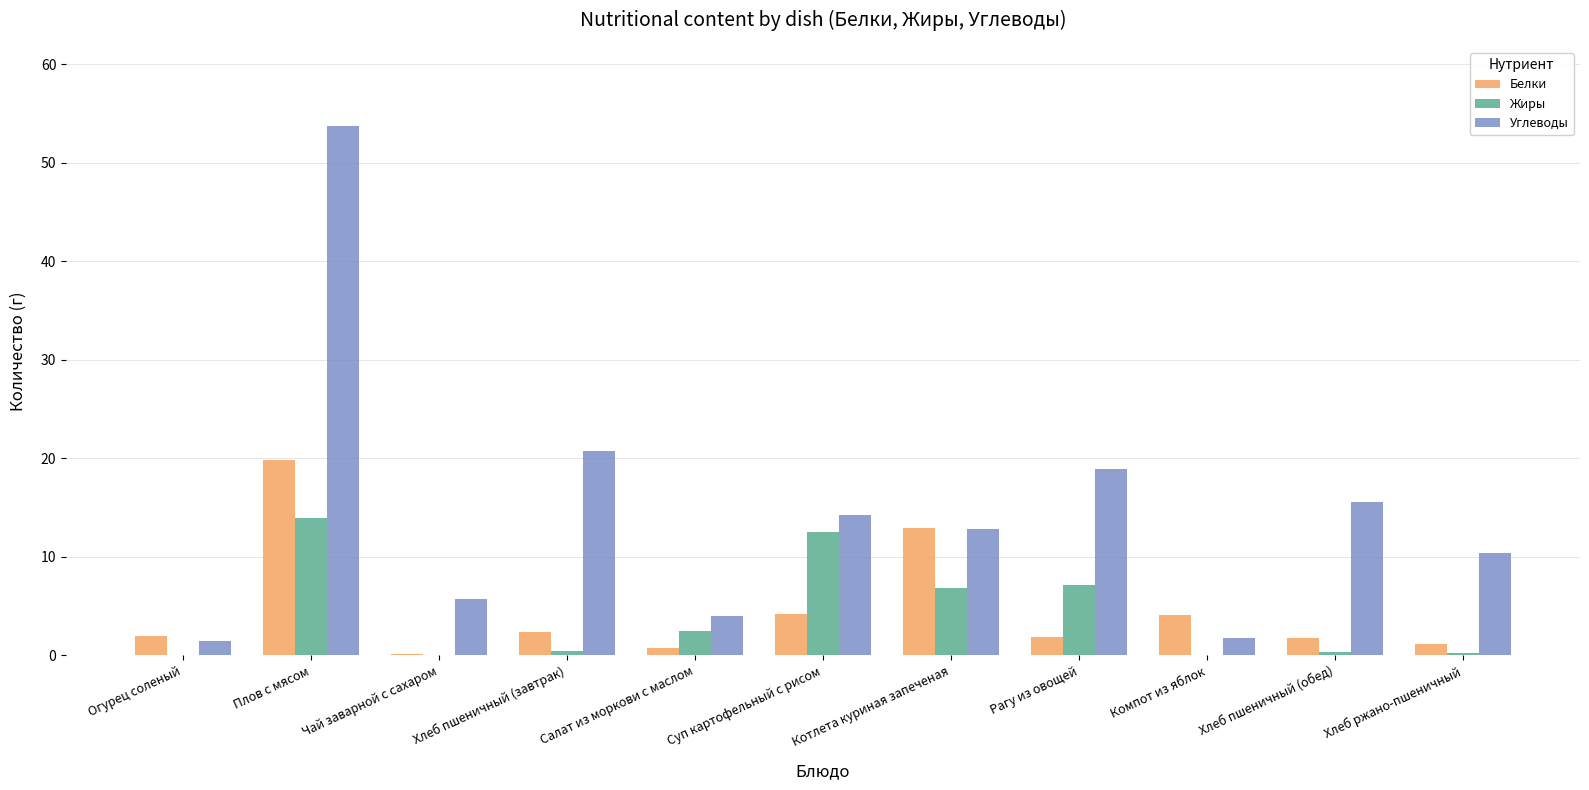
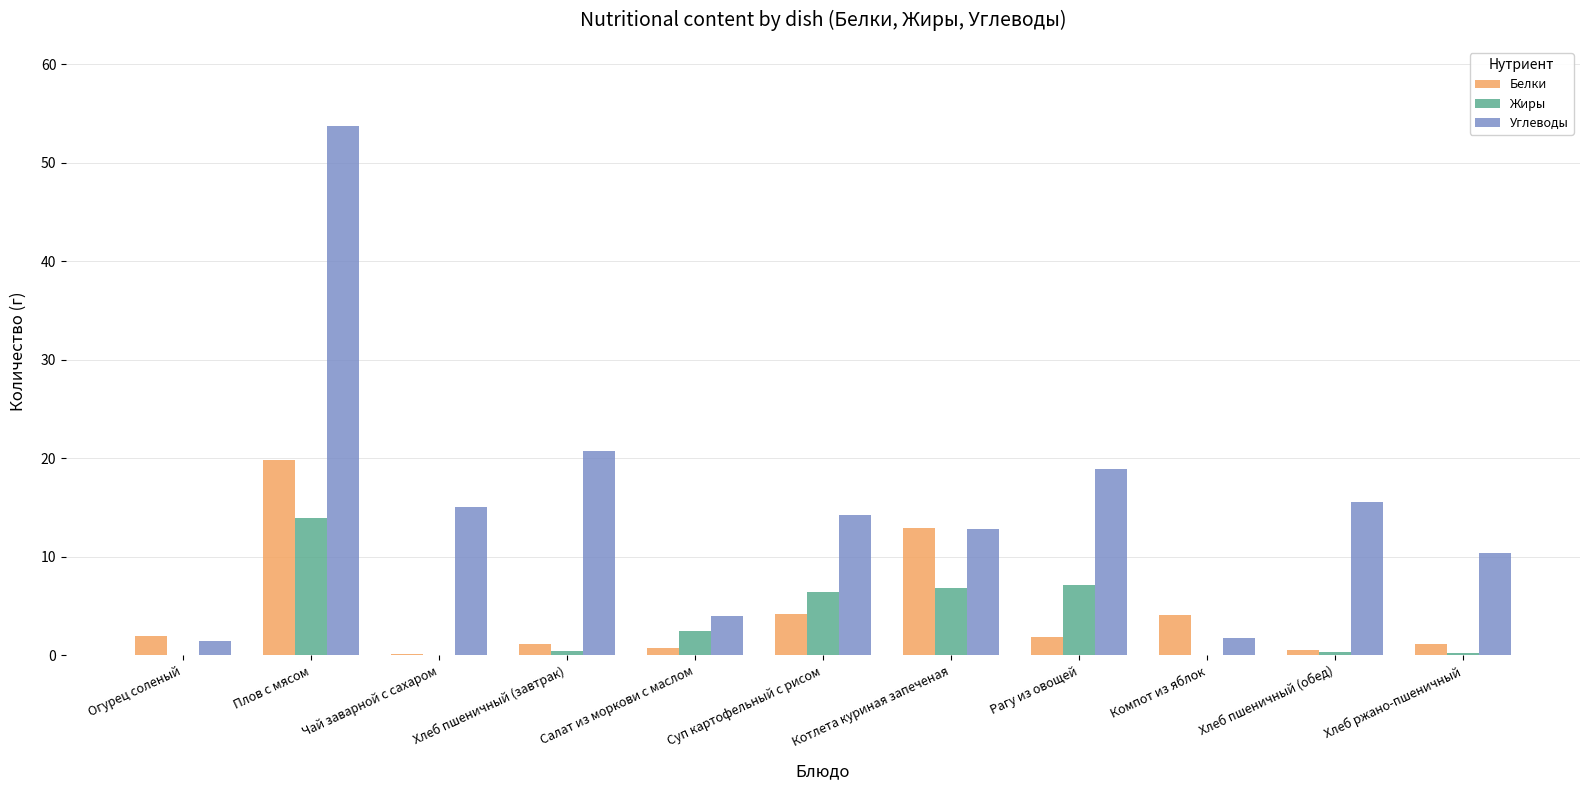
  {
    "Белки": {
      "Огурец соленый": 2,
      "Плов с мясом": 20,
-     "Хлеб пшеничный (завтрак)": 2,
+     "Хлеб пшеничный (завтрак)": 1,
      "Салат из моркови с маслом": 1,
      "Суп картофельный с рисом": 4,
      "Котлета куриная запеченая": 13,
      "Рагу из овощей": 2,
      "Компот из яблок": 4,
-     "Хлеб пшеничный (обед)": 2,
+     "Хлеб пшеничный (обед)": 1,
      "Хлеб ржано-пшеничный": 1
    },
    "Жиры": {
      "Огурец соленый": 0,
      "Плов с мясом": 14,
      "Хлеб пшеничный (завтрак)": 0,
      "Салат из моркови с маслом": 2,
-     "Суп картофельный с рисом": 13,
+     "Суп картофельный с рисом": 6,
      "Котлета куриная запеченая": 7,
      "Рагу из овощей": 7,
      "Хлеб пшеничный (обед)": 0
    },
    "Углеводы": {
      "Огурец соленый": 1,
      "Плов с мясом": 54,
-     "Чай заварной с сахаром": 6,
+     "Чай заварной с сахаром": 15,
      "Хлеб пшеничный (завтрак)": 21,
      "Салат из моркови с маслом": 4,
      "Суп картофельный с рисом": 14,
      "Котлета куриная запеченая": 13,
      "Рагу из овощей": 19,
      "Компот из яблок": 2,
      "Хлеб пшеничный (обед)": 16,
      "Хлеб ржано-пшеничный": 10
    }
  }
